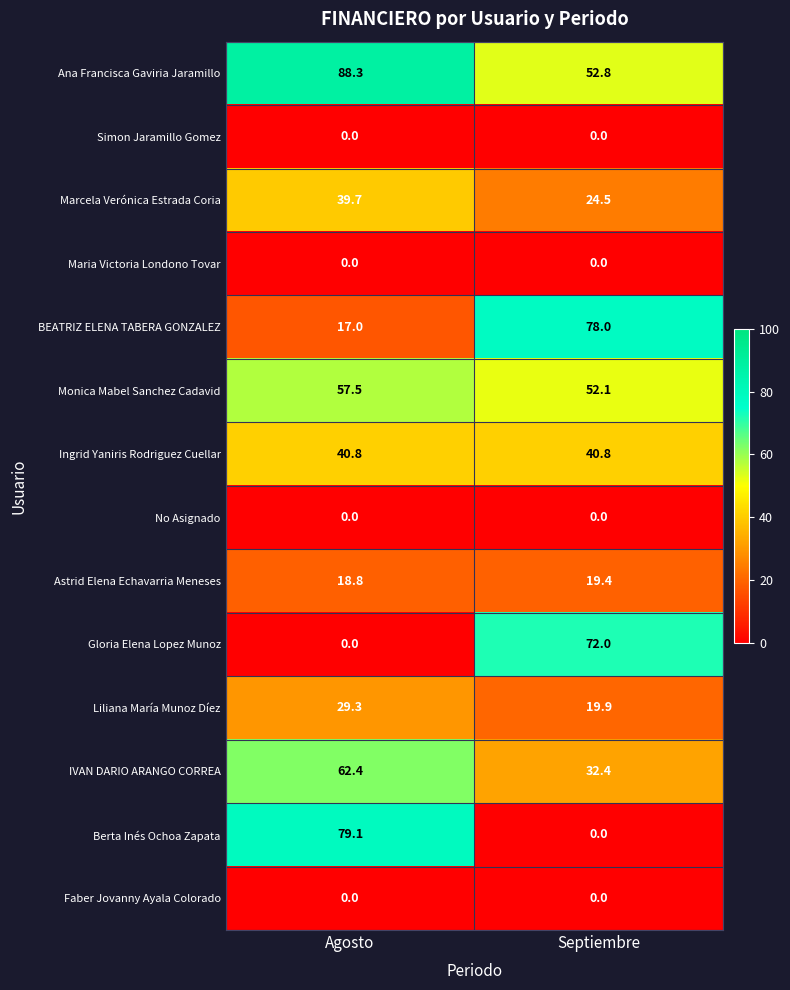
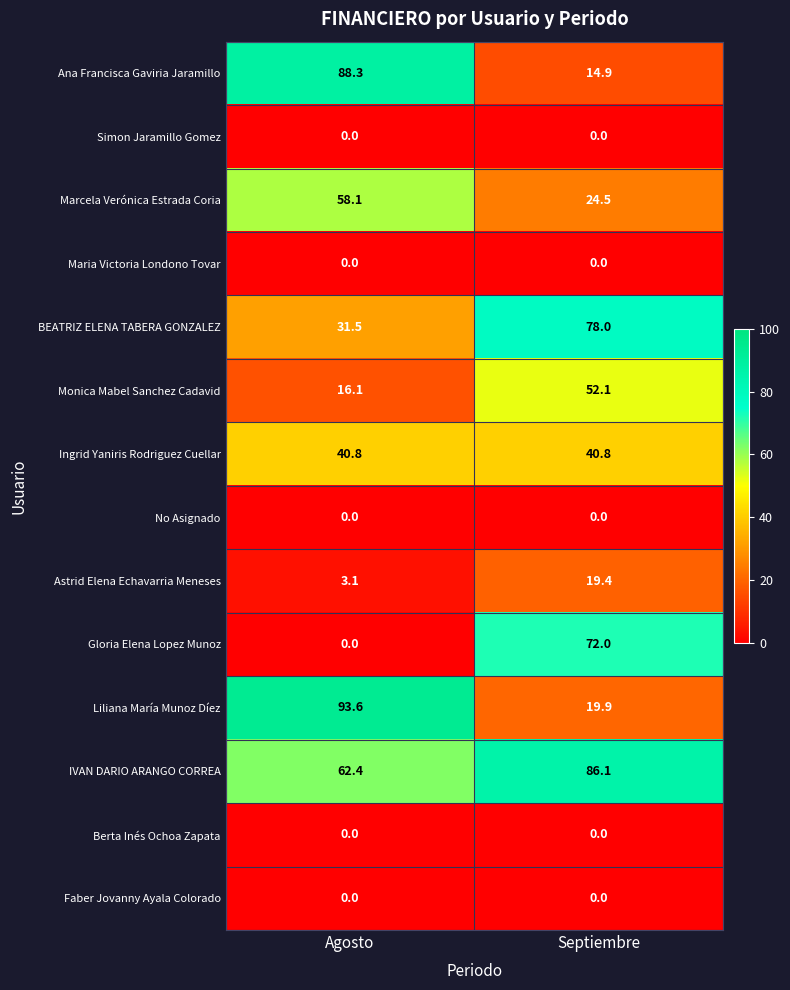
  {
    "Ana Francisca Gaviria Jaramillo": {
      "Agosto": 88.3,
-     "Septiembre": 52.8
+     "Septiembre": 14.9
    },
    "Simon Jaramillo Gomez": {
      "Agosto": 0.0,
      "Septiembre": 0.0
    },
    "Marcela Verónica Estrada Coria": {
-     "Agosto": 39.7,
+     "Agosto": 58.1,
      "Septiembre": 24.5
    },
    "Maria Victoria Londono Tovar": {
      "Agosto": 0.0,
      "Septiembre": 0.0
    },
    "BEATRIZ ELENA TABERA GONZALEZ": {
-     "Agosto": 17.0,
+     "Agosto": 31.5,
      "Septiembre": 78.0
    },
    "Monica Mabel Sanchez Cadavid": {
-     "Agosto": 57.5,
+     "Agosto": 16.1,
      "Septiembre": 52.1
    },
    "Ingrid Yaniris Rodriguez Cuellar": {
      "Agosto": 40.8,
      "Septiembre": 40.8
    },
    "No Asignado": {
      "Agosto": 0.0,
      "Septiembre": 0.0
    },
    "Astrid Elena Echavarria Meneses": {
-     "Agosto": 18.8,
+     "Agosto": 3.1,
      "Septiembre": 19.4
    },
    "Gloria Elena Lopez Munoz": {
      "Agosto": 0.0,
      "Septiembre": 72.0
    },
    "Liliana María Munoz Díez": {
-     "Agosto": 29.3,
+     "Agosto": 93.6,
      "Septiembre": 19.9
    },
    "IVAN DARIO ARANGO CORREA": {
      "Agosto": 62.4,
-     "Septiembre": 32.4
+     "Septiembre": 86.1
    },
    "Berta Inés Ochoa Zapata": {
-     "Agosto": 79.1,
+     "Agosto": 0.0,
      "Septiembre": 0.0
    },
    "Faber Jovanny Ayala Colorado": {
      "Agosto": 0.0,
      "Septiembre": 0.0
    }
  }
